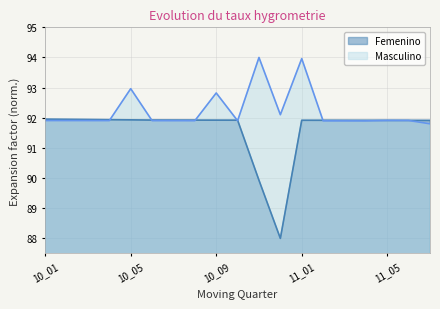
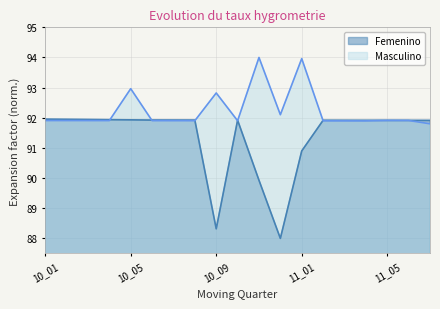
  {
    "Femenino": {
      "10_05": 91.9,
-     "10_09": 91.9,
-     "11_01": 91.9
+     "10_09": 88.3,
+     "11_01": 90.9
    },
    "Masculino": {
      "10_05": 93.0,
      "10_09": 92.8,
      "11_01": 94.0
    }
  }
